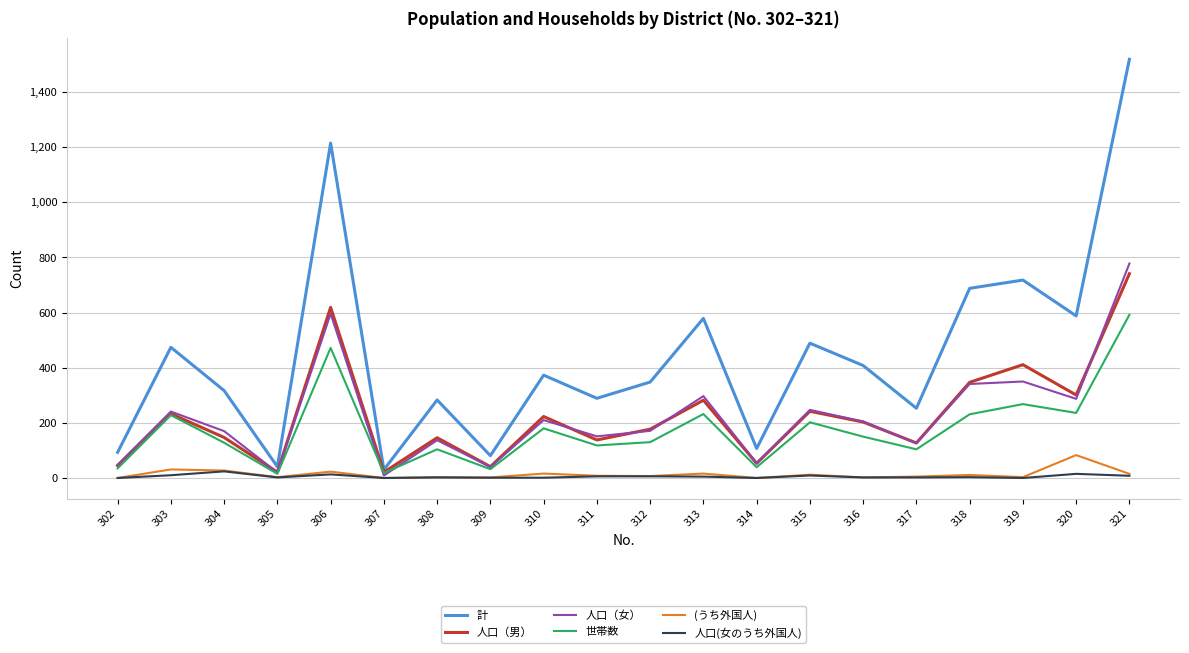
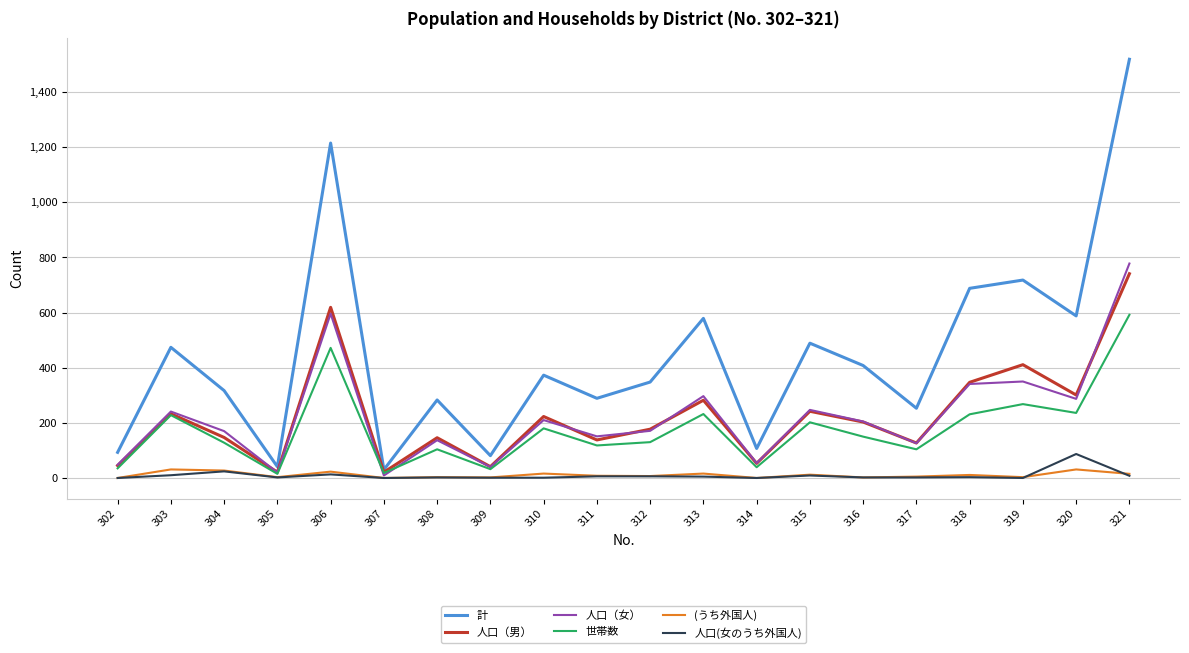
  {
    "計": {
      "302": "90",
      "303": "470",
      "304": "320",
      "305": "40",
      "306": "1,220",
      "308": "280",
      "309": "80",
      "310": "370",
      "311": "290",
      "312": "350",
      "313": "580",
      "314": "110",
      "315": "490",
      "316": "410",
      "317": "250",
      "318": "690",
      "319": "720",
      "320": "590",
      "321": "1,520"
    },
    "人口（男）": {
      "304": "150",
      "306": "620",
      "310": "220",
      "311": "140",
      "313": "280",
      "319": "410",
      "320": "300",
      "321": "740"
    },
    "人口（女）": {
      "304": "170",
      "306": "600",
      "310": "210",
      "311": "150",
      "313": "300",
      "319": "350",
      "320": "290",
      "321": "780"
    },
    "世帯数": {
      "302": "40",
      "304": "130",
      "306": "470",
      "308": "100",
      "310": "180",
      "311": "120",
      "312": "130",
      "313": "230",
      "314": "40",
      "315": "200",
      "316": "150",
      "317": "100",
      "318": "230",
      "319": "270",
      "320": "240",
      "321": "590"
    },
    "(うち外国人)": {
      "303": "30",
      "306": "20",
      "310": "20",
      "313": "20",
-     "320": "80"
+     "320": "30"
    },
    "人口(女のうち外国人)": {
      "303": "10",
      "306": "10",
      "310": "0",
      "313": "10",
-     "320": "20"
+     "320": "90"
    }
  }
